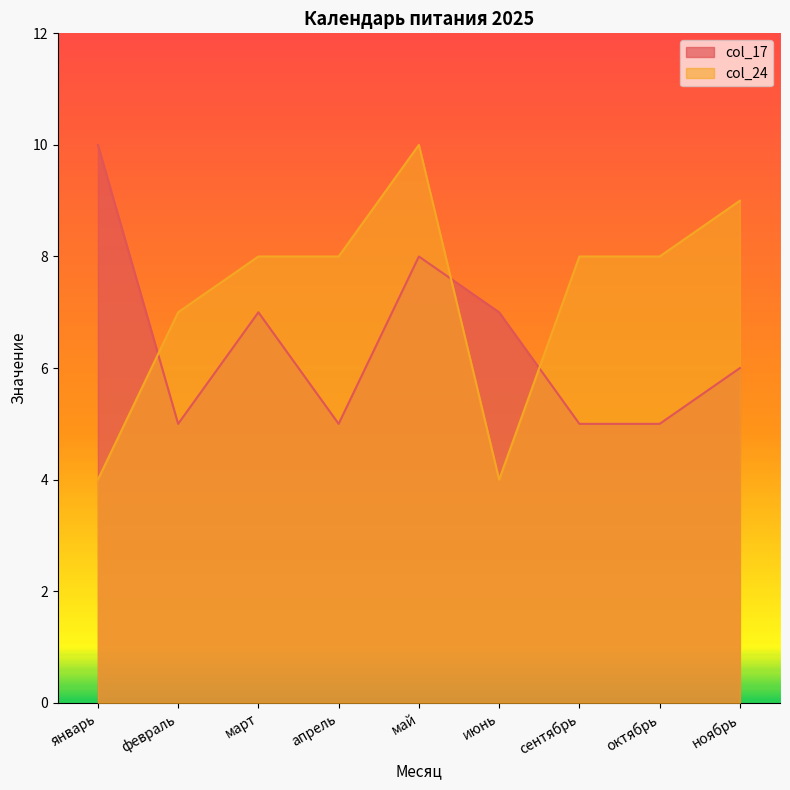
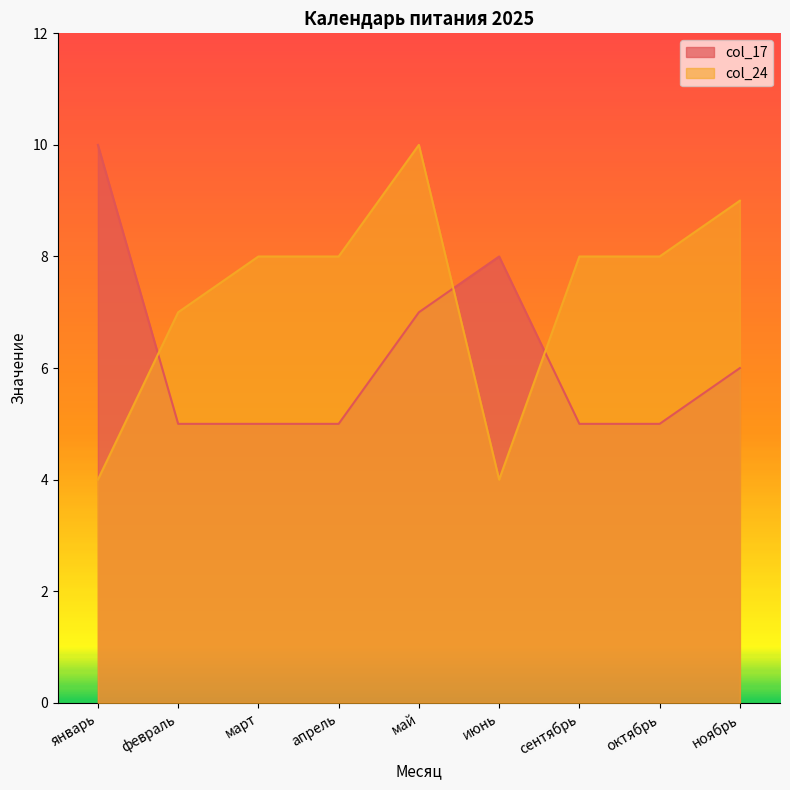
  {
    "col_17": {
      "январь": 10,
      "февраль": 5,
-     "март": 7,
+     "март": 5,
      "апрель": 5,
-     "май": 8,
-     "июнь": 7,
+     "май": 7,
+     "июнь": 8,
      "сентябрь": 5,
      "октябрь": 5,
      "ноябрь": 6
    },
    "col_24": {
      "январь": 4,
      "февраль": 7,
      "март": 8,
      "апрель": 8,
      "май": 10,
      "июнь": 4,
      "сентябрь": 8,
      "октябрь": 8,
      "ноябрь": 9
    }
  }
